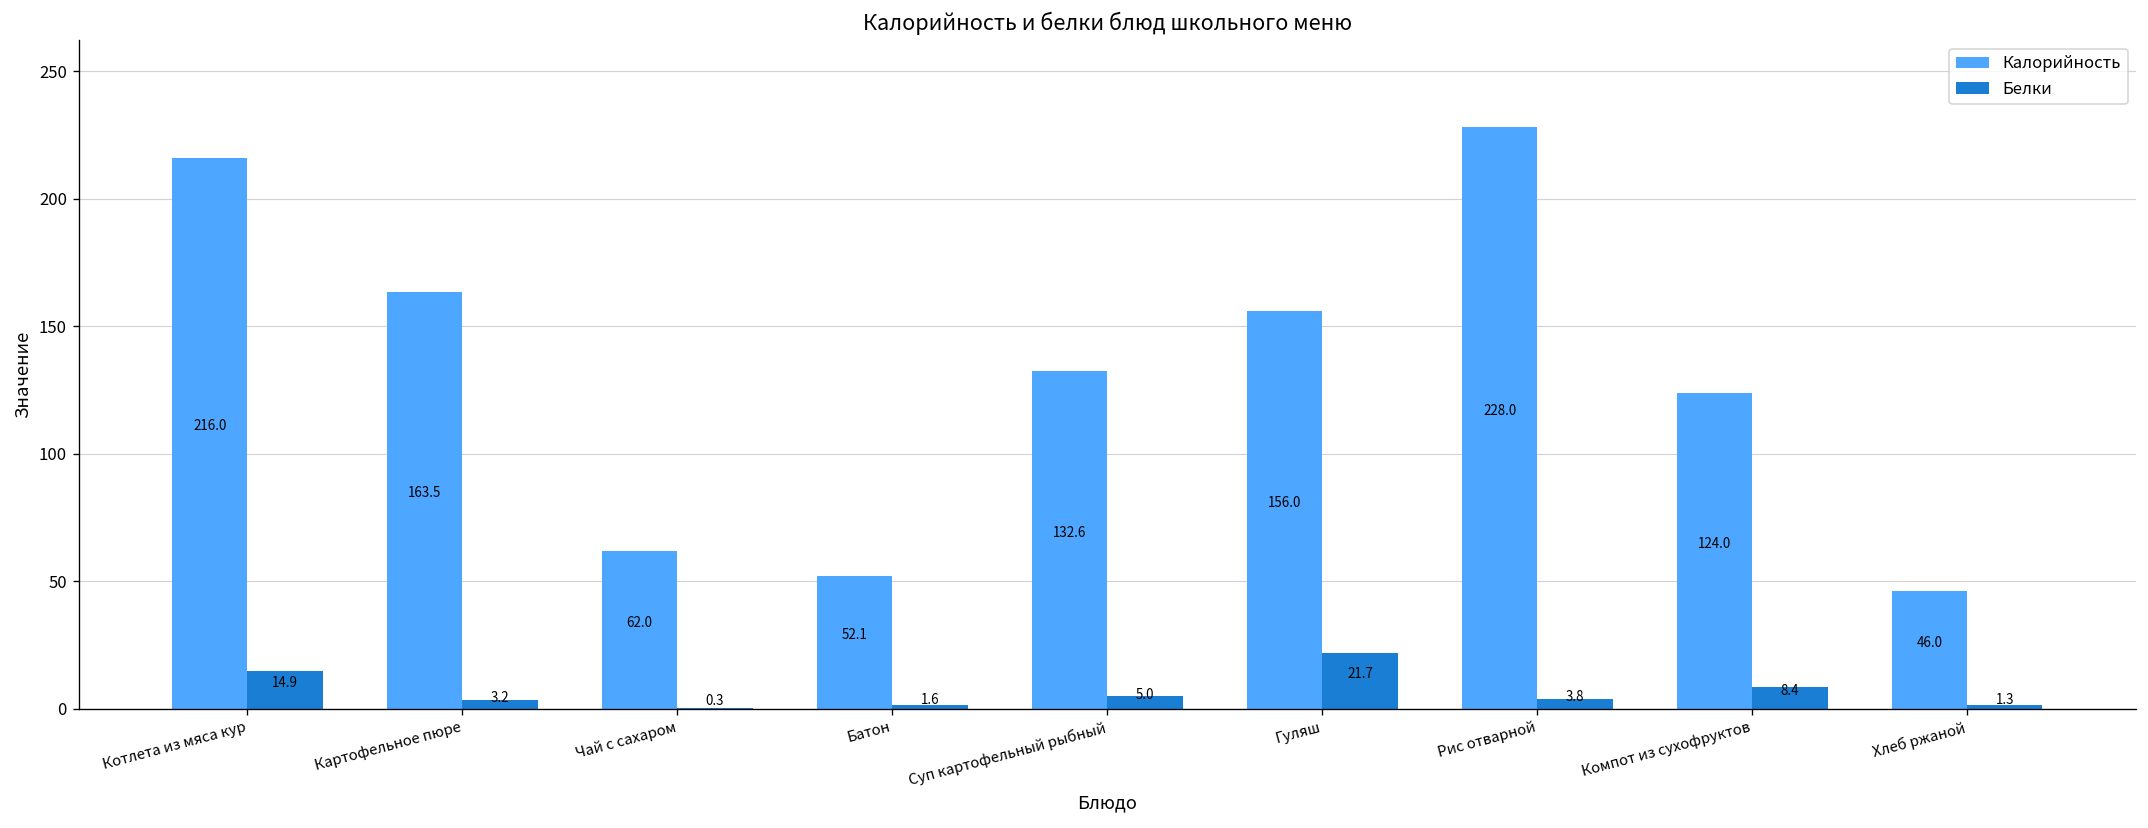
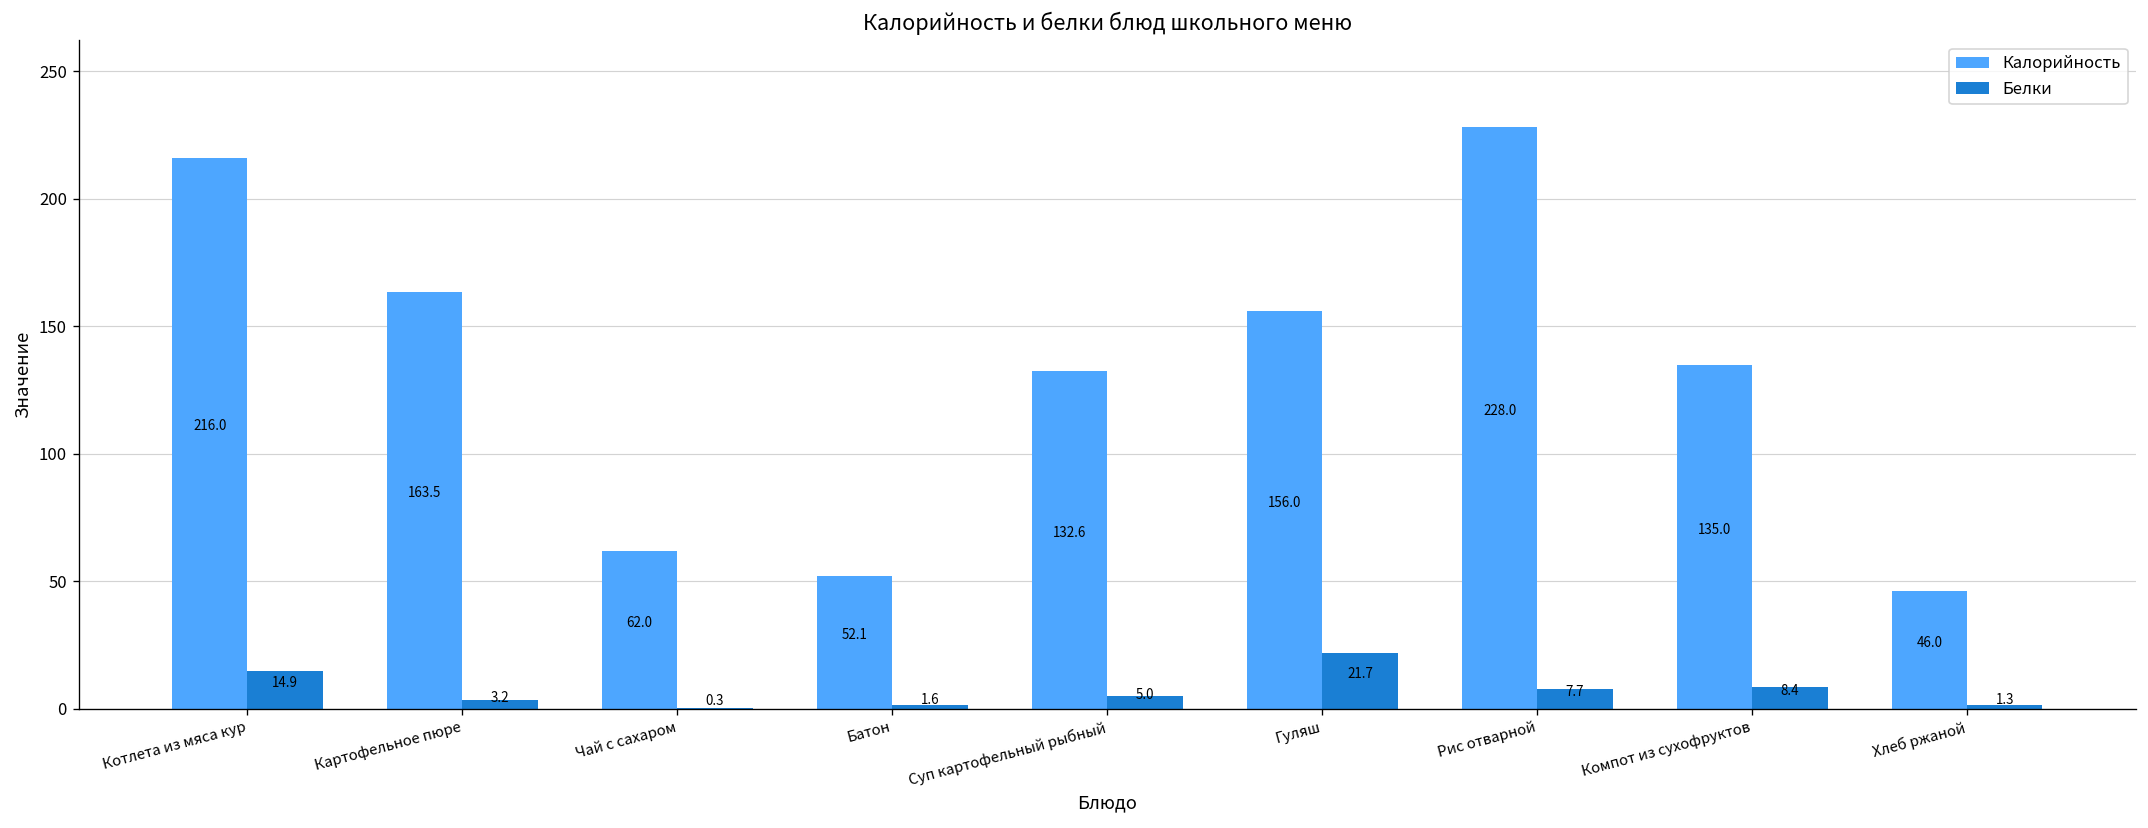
  {
    "Калорийность": {
      "Котлета из мяса кур": 216.0,
      "Картофельное пюре": 163.5,
      "Чай с сахаром": 62.0,
      "Батон": 52.1,
      "Суп картофельный рыбный": 132.6,
      "Гуляш": 156.0,
      "Рис отварной": 228.0,
-     "Компот из сухофруктов": 124.0,
+     "Компот из сухофруктов": 135.0,
      "Хлеб ржаной": 46.0
    },
    "Белки": {
      "Котлета из мяса кур": 14.9,
      "Картофельное пюре": 3.2,
      "Чай с сахаром": 0.3,
      "Батон": 1.6,
      "Суп картофельный рыбный": 5.0,
      "Гуляш": 21.7,
-     "Рис отварной": 3.8,
+     "Рис отварной": 7.7,
      "Компот из сухофруктов": 8.4,
      "Хлеб ржаной": 1.3
    }
  }
